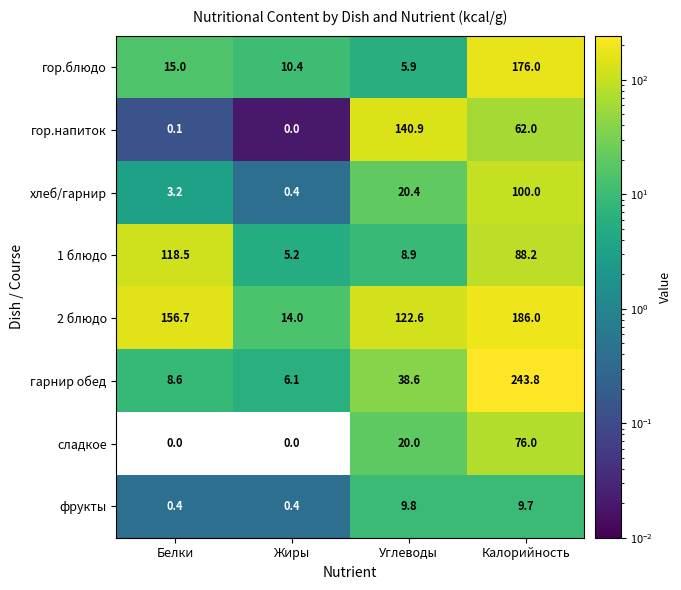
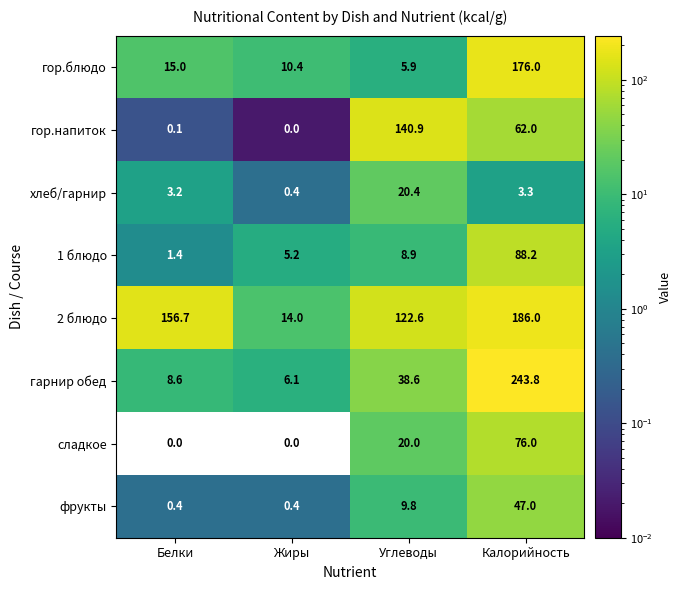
  {
    "гор.блюдо": {
      "Белки": 15.0,
      "Жиры": 10.4,
      "Углеводы": 5.9,
      "Калорийность": 176.0
    },
    "гор.напиток": {
      "Белки": 0.1,
      "Жиры": 0.0,
      "Углеводы": 140.9,
      "Калорийность": 62.0
    },
    "хлеб/гарнир": {
      "Белки": 3.2,
      "Жиры": 0.4,
      "Углеводы": 20.4,
-     "Калорийность": 100.0
+     "Калорийность": 3.3
    },
    "1 блюдо": {
-     "Белки": 118.5,
+     "Белки": 1.4,
      "Жиры": 5.2,
      "Углеводы": 8.9,
      "Калорийность": 88.2
    },
    "2 блюдо": {
      "Белки": 156.7,
      "Жиры": 14.0,
      "Углеводы": 122.6,
      "Калорийность": 186.0
    },
    "гарнир обед": {
      "Белки": 8.6,
      "Жиры": 6.1,
      "Углеводы": 38.6,
      "Калорийность": 243.8
    },
    "сладкое": {
      "Белки": 0.0,
      "Жиры": 0.0,
      "Углеводы": 20.0,
      "Калорийность": 76.0
    },
    "фрукты": {
      "Белки": 0.4,
      "Жиры": 0.4,
      "Углеводы": 9.8,
-     "Калорийность": 9.7
+     "Калорийность": 47.0
    }
  }
